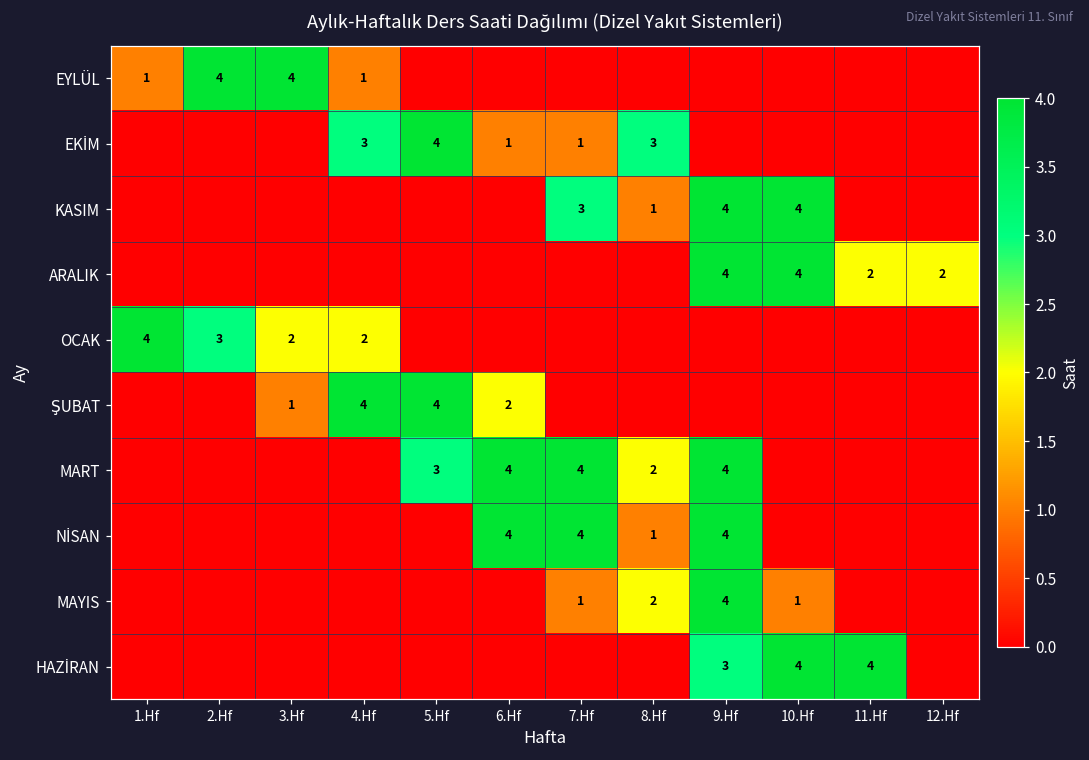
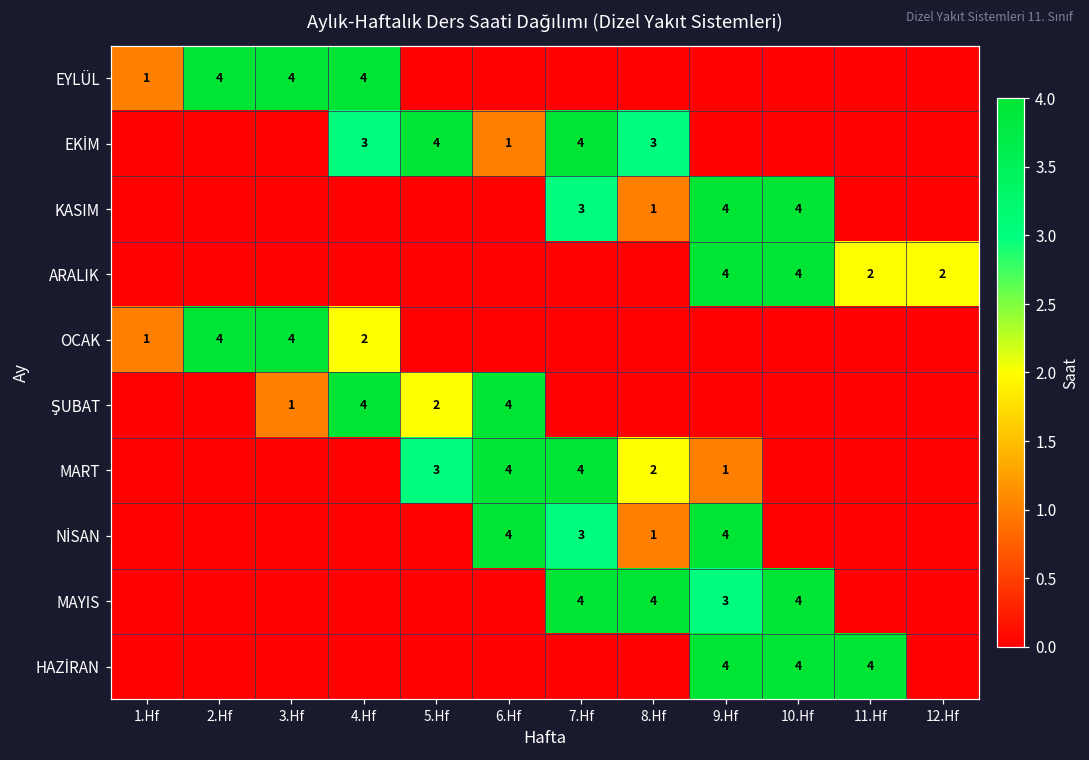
  {
    "EYLÜL": {
      "1.Hf": 1,
      "2.Hf": 4,
      "3.Hf": 4,
-     "4.Hf": 1
+     "4.Hf": 4
    },
    "EKİM": {
      "4.Hf": 3,
      "5.Hf": 4,
      "6.Hf": 1,
-     "7.Hf": 1,
+     "7.Hf": 4,
      "8.Hf": 3
    },
    "KASIM": {
      "7.Hf": 3,
      "8.Hf": 1,
      "9.Hf": 4,
      "10.Hf": 4
    },
    "ARALIK": {
      "9.Hf": 4,
      "10.Hf": 4,
      "11.Hf": 2,
      "12.Hf": 2
    },
    "OCAK": {
-     "1.Hf": 4,
-     "2.Hf": 3,
-     "3.Hf": 2,
+     "1.Hf": 1,
+     "2.Hf": 4,
+     "3.Hf": 4,
      "4.Hf": 2
    },
    "ŞUBAT": {
      "3.Hf": 1,
      "4.Hf": 4,
-     "5.Hf": 4,
-     "6.Hf": 2
+     "5.Hf": 2,
+     "6.Hf": 4
    },
    "MART": {
      "5.Hf": 3,
      "6.Hf": 4,
      "7.Hf": 4,
      "8.Hf": 2,
-     "9.Hf": 4
+     "9.Hf": 1
    },
    "NİSAN": {
      "6.Hf": 4,
-     "7.Hf": 4,
+     "7.Hf": 3,
      "8.Hf": 1,
      "9.Hf": 4
    },
    "MAYIS": {
-     "7.Hf": 1,
-     "8.Hf": 2,
-     "9.Hf": 4,
-     "10.Hf": 1
+     "7.Hf": 4,
+     "8.Hf": 4,
+     "9.Hf": 3,
+     "10.Hf": 4
    },
    "HAZİRAN": {
-     "9.Hf": 3,
+     "9.Hf": 4,
      "10.Hf": 4,
      "11.Hf": 4
    }
  }
